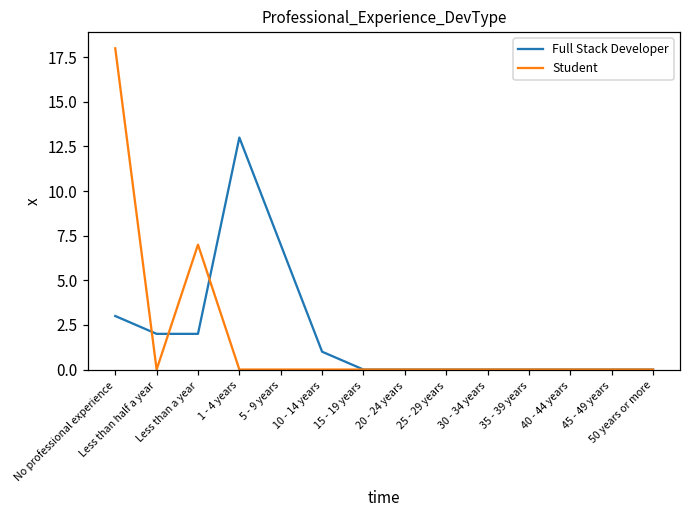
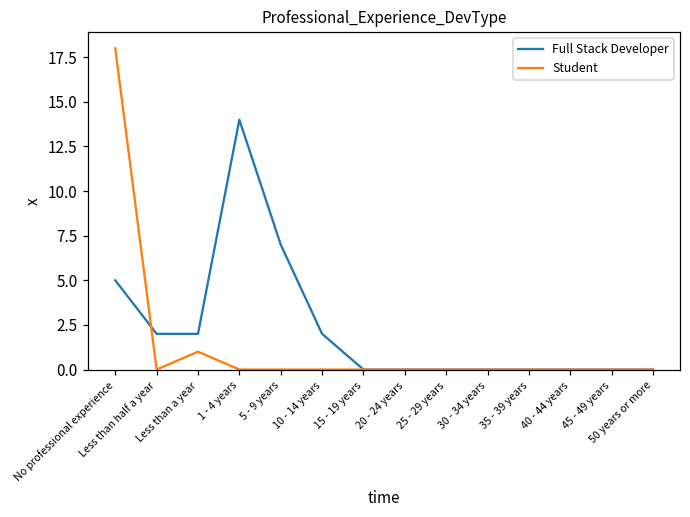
  {
    "Full Stack Developer": {
-     "No professional experience": 3,
+     "No professional experience": 5,
      "Less than half a year": 2,
      "Less than a year": 2,
-     "1 - 4 years": 13,
+     "1 - 4 years": 14,
      "5 - 9 years": 7,
-     "10 - 14 years": 1
+     "10 - 14 years": 2
    },
    "Student": {
      "No professional experience": 18,
      "Less than half a year": 0,
-     "Less than a year": 7,
+     "Less than a year": 1,
      "1 - 4 years": 0,
      "5 - 9 years": 0,
      "10 - 14 years": 0
    }
  }
